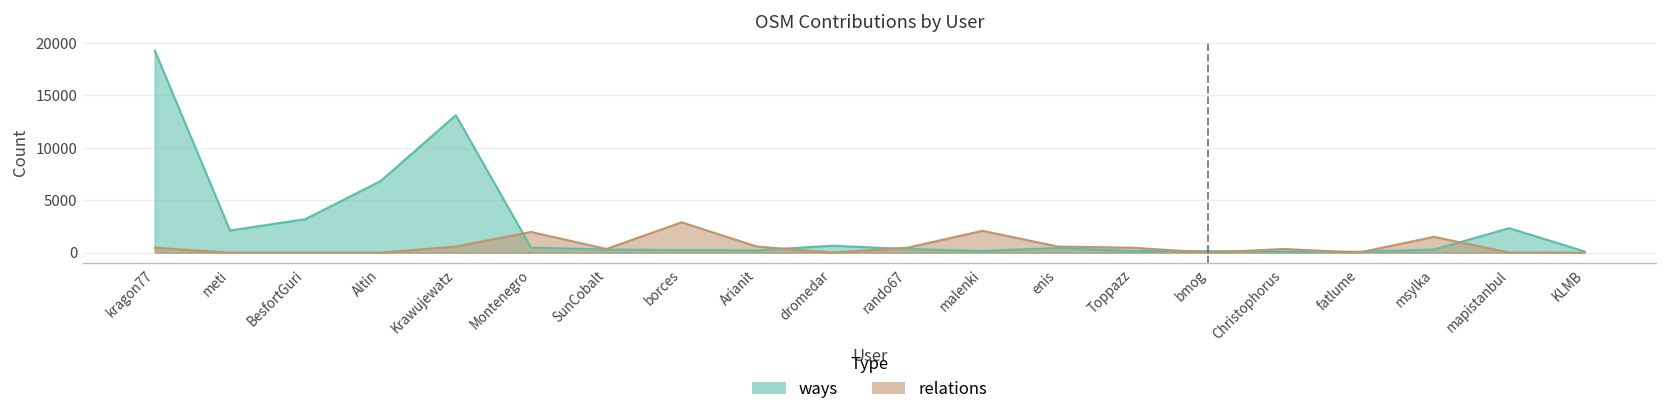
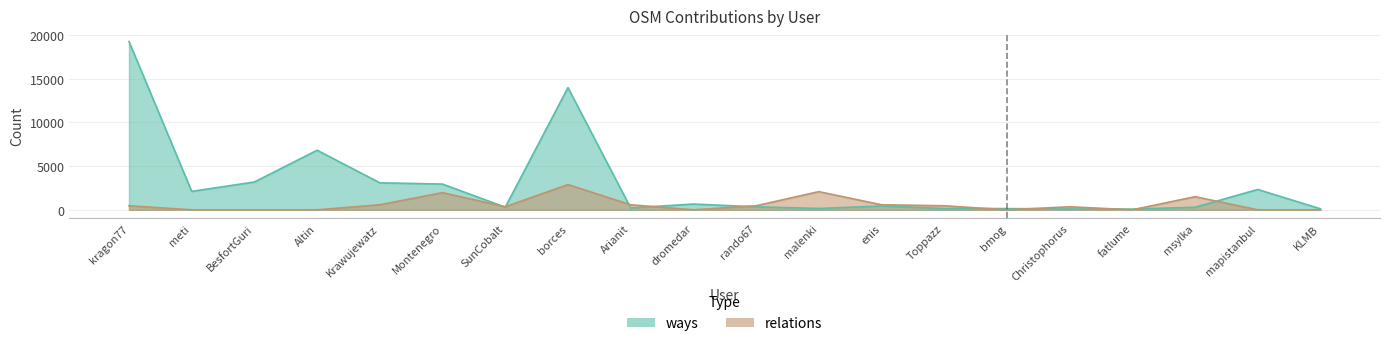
  {
    "ways": {
      "kragon77": 19000,
      "meti": 2000,
      "BesfortGuri": 3000,
      "Altin": 7000,
-     "Krawujewatz": 13000,
-     "Montenegro": 0,
-     "borces": 0,
+     "Krawujewatz": 3000,
+     "Montenegro": 3000,
+     "borces": 14000,
      "Arianit": 0,
      "dromedar": 1000,
      "malenki": 0,
      "Toppazz": 0,
      "msylka": 0,
      "mapistanbul": 2000
    },
    "relations": {
      "kragon77": 0,
      "meti": 0,
      "BesfortGuri": 0,
      "Altin": 0,
      "Krawujewatz": 1000,
      "Montenegro": 2000,
      "borces": 3000,
      "Arianit": 1000,
      "dromedar": 0,
      "malenki": 2000,
      "Toppazz": 0,
      "msylka": 2000,
      "mapistanbul": 0
    }
  }
